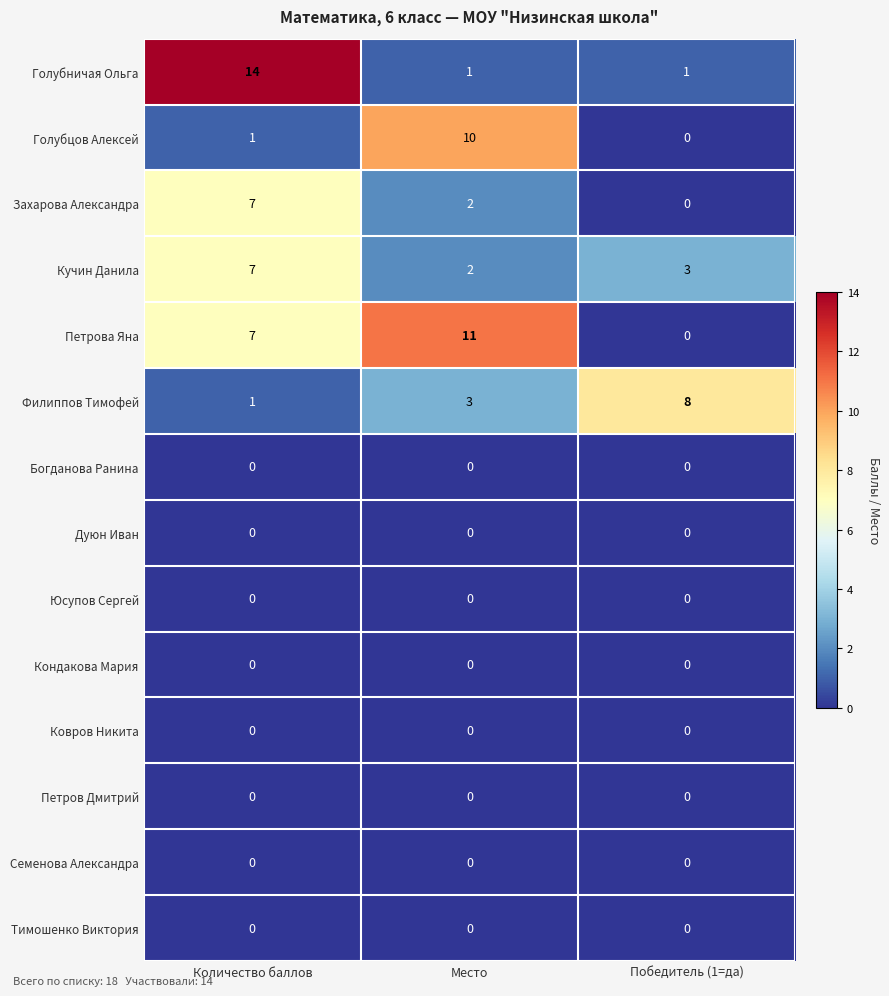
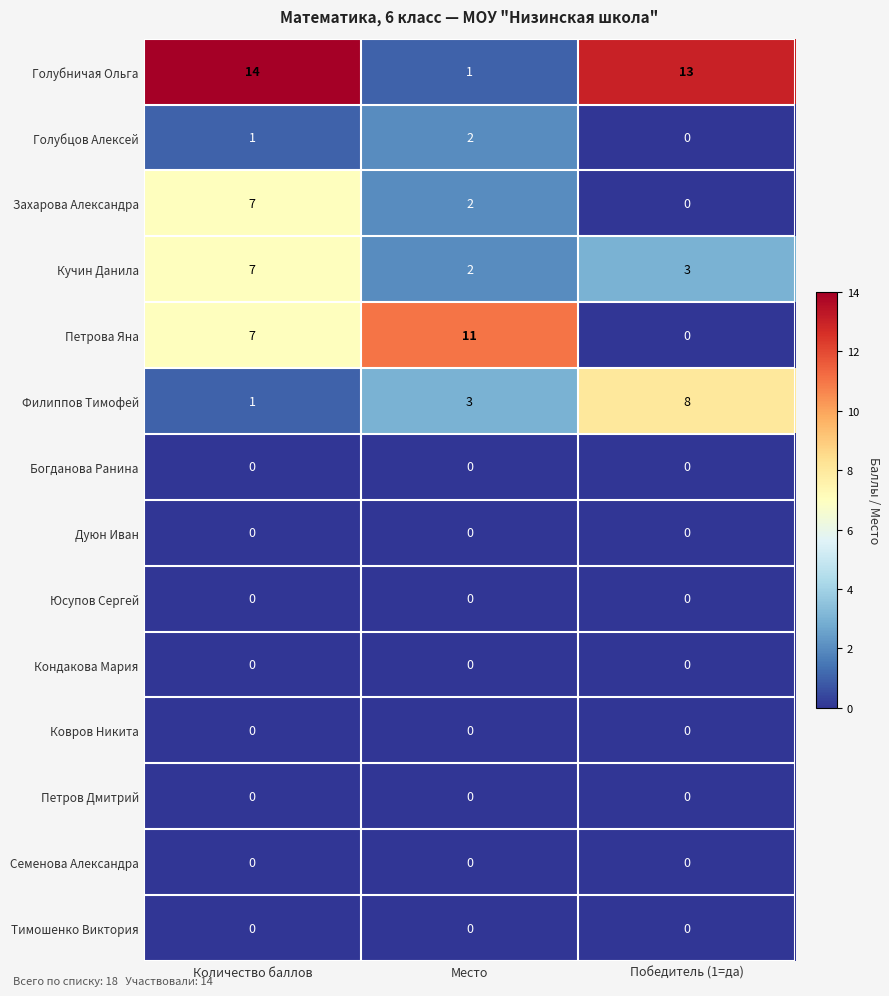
  {
    "Голубничая Ольга": {
      "Количество баллов": 14,
      "Место": 1,
-     "Победитель (1=да)": 1
+     "Победитель (1=да)": 13
    },
    "Голубцов Алексей": {
      "Количество баллов": 1,
-     "Место": 10,
+     "Место": 2,
      "Победитель (1=да)": 0
    },
    "Захарова Александра": {
      "Количество баллов": 7,
      "Место": 2,
      "Победитель (1=да)": 0
    },
    "Кучин Данила": {
      "Количество баллов": 7,
      "Место": 2,
      "Победитель (1=да)": 3
    },
    "Петрова Яна": {
      "Количество баллов": 7,
      "Место": 11,
      "Победитель (1=да)": 0
    },
    "Филиппов Тимофей": {
      "Количество баллов": 1,
      "Место": 3,
      "Победитель (1=да)": 8
    },
    "Богданова Ранина": {
      "Количество баллов": 0,
      "Место": 0,
      "Победитель (1=да)": 0
    },
    "Дуюн Иван": {
      "Количество баллов": 0,
      "Место": 0,
      "Победитель (1=да)": 0
    },
    "Юсупов Сергей": {
      "Количество баллов": 0,
      "Место": 0,
      "Победитель (1=да)": 0
    },
    "Кондакова Мария": {
      "Количество баллов": 0,
      "Место": 0,
      "Победитель (1=да)": 0
    },
    "Ковров Никита": {
      "Количество баллов": 0,
      "Место": 0,
      "Победитель (1=да)": 0
    },
    "Петров Дмитрий": {
      "Количество баллов": 0,
      "Место": 0,
      "Победитель (1=да)": 0
    },
    "Семенова Александра": {
      "Количество баллов": 0,
      "Место": 0,
      "Победитель (1=да)": 0
    },
    "Тимошенко Виктория": {
      "Количество баллов": 0,
      "Место": 0,
      "Победитель (1=да)": 0
    }
  }
